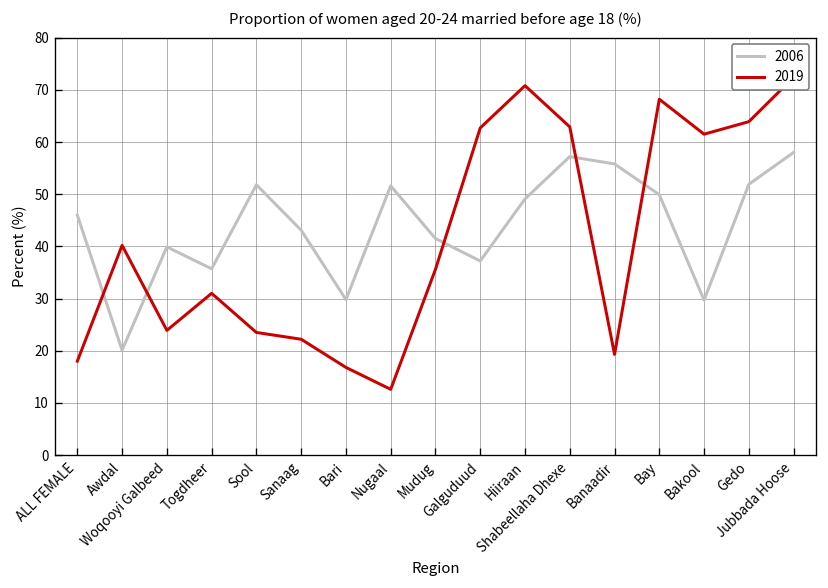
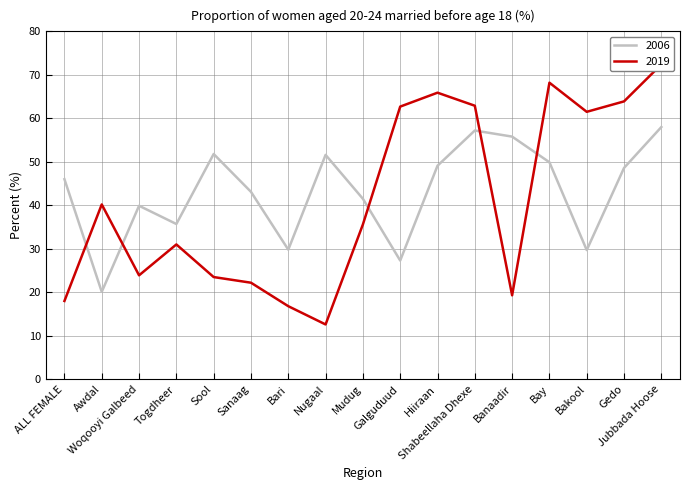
  {
    "2006": {
      "ALL FEMALE": 46,
      "Awdal": 20,
      "Woqooyi Galbeed": 40,
      "Togdheer": 36,
      "Sool": 52,
      "Sanaag": 43,
      "Bari": 30,
      "Nugaal": 52,
      "Mudug": 42,
-     "Galguduud": 37,
+     "Galguduud": 27,
      "Hiiraan": 49,
      "Shabeellaha Dhexe": 57,
      "Banaadir": 56,
      "Bay": 50,
      "Bakool": 30,
-     "Gedo": 52,
+     "Gedo": 49,
      "Jubbada Hoose": 58
    },
    "2019": {
      "ALL FEMALE": 18,
      "Awdal": 40,
      "Woqooyi Galbeed": 24,
      "Togdheer": 31,
      "Sool": 24,
      "Sanaag": 22,
      "Bari": 17,
      "Nugaal": 13,
      "Mudug": 36,
      "Galguduud": 63,
-     "Hiiraan": 71,
+     "Hiiraan": 66,
      "Shabeellaha Dhexe": 63,
      "Banaadir": 19,
      "Bay": 68,
      "Bakool": 62,
      "Gedo": 64
    }
  }
